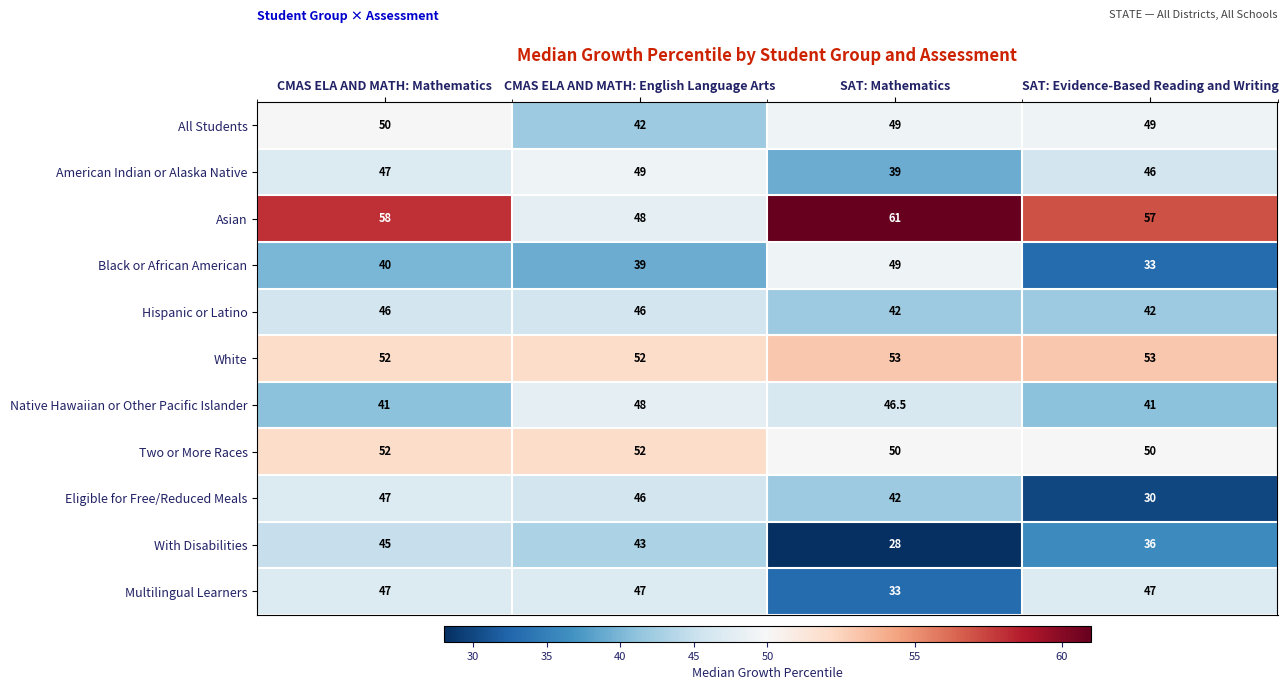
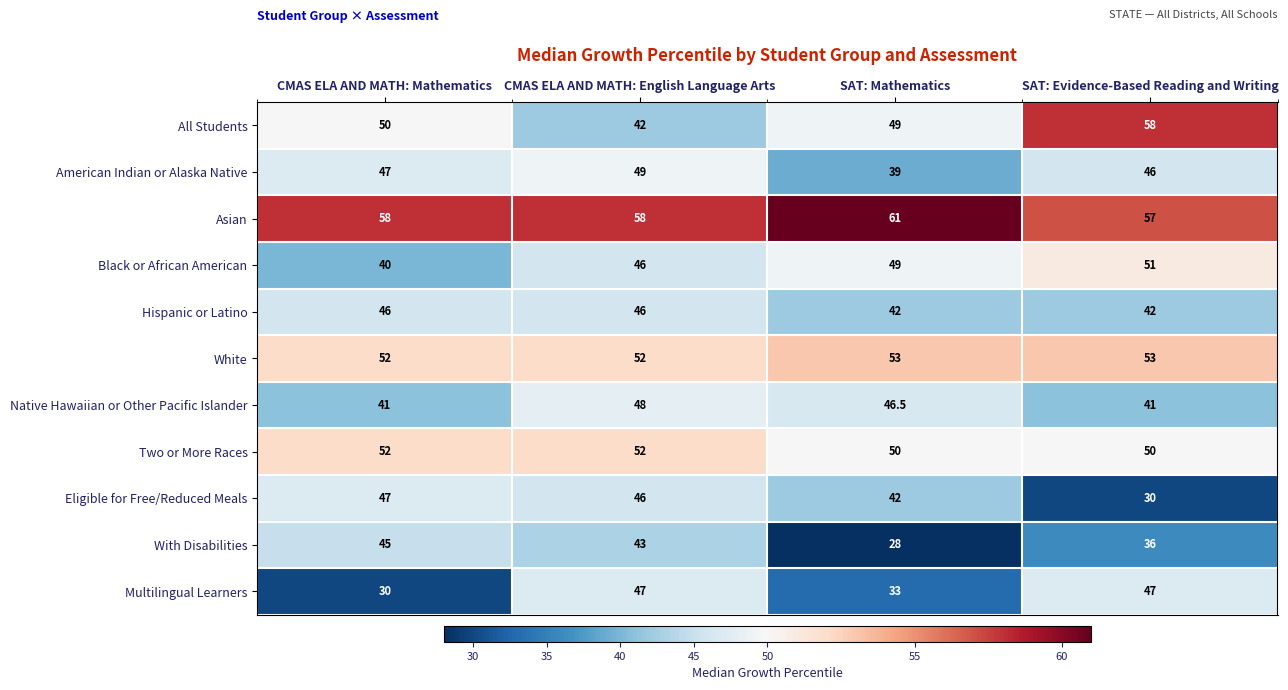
  {
    "All Students": {
      "CMAS ELA AND MATH: Mathematics": 50,
      "CMAS ELA AND MATH: English Language Arts": 42,
      "SAT: Mathematics": 49,
-     "SAT: Evidence-Based Reading and Writing": 49
+     "SAT: Evidence-Based Reading and Writing": 58
    },
    "American Indian or Alaska Native": {
      "CMAS ELA AND MATH: Mathematics": 47,
      "CMAS ELA AND MATH: English Language Arts": 49,
      "SAT: Mathematics": 39,
      "SAT: Evidence-Based Reading and Writing": 46
    },
    "Asian": {
      "CMAS ELA AND MATH: Mathematics": 58,
-     "CMAS ELA AND MATH: English Language Arts": 48,
+     "CMAS ELA AND MATH: English Language Arts": 58,
      "SAT: Mathematics": 61,
      "SAT: Evidence-Based Reading and Writing": 57
    },
    "Black or African American": {
      "CMAS ELA AND MATH: Mathematics": 40,
-     "CMAS ELA AND MATH: English Language Arts": 39,
+     "CMAS ELA AND MATH: English Language Arts": 46,
      "SAT: Mathematics": 49,
-     "SAT: Evidence-Based Reading and Writing": 33
+     "SAT: Evidence-Based Reading and Writing": 51
    },
    "Hispanic or Latino": {
      "CMAS ELA AND MATH: Mathematics": 46,
      "CMAS ELA AND MATH: English Language Arts": 46,
      "SAT: Mathematics": 42,
      "SAT: Evidence-Based Reading and Writing": 42
    },
    "White": {
      "CMAS ELA AND MATH: Mathematics": 52,
      "CMAS ELA AND MATH: English Language Arts": 52,
      "SAT: Mathematics": 53,
      "SAT: Evidence-Based Reading and Writing": 53
    },
    "Native Hawaiian or Other Pacific Islander": {
      "CMAS ELA AND MATH: Mathematics": 41,
      "CMAS ELA AND MATH: English Language Arts": 48,
      "SAT: Mathematics": 46.5,
      "SAT: Evidence-Based Reading and Writing": 41
    },
    "Two or More Races": {
      "CMAS ELA AND MATH: Mathematics": 52,
      "CMAS ELA AND MATH: English Language Arts": 52,
      "SAT: Mathematics": 50,
      "SAT: Evidence-Based Reading and Writing": 50
    },
    "Eligible for Free/Reduced Meals": {
      "CMAS ELA AND MATH: Mathematics": 47,
      "CMAS ELA AND MATH: English Language Arts": 46,
      "SAT: Mathematics": 42,
      "SAT: Evidence-Based Reading and Writing": 30
    },
    "With Disabilities": {
      "CMAS ELA AND MATH: Mathematics": 45,
      "CMAS ELA AND MATH: English Language Arts": 43,
      "SAT: Mathematics": 28,
      "SAT: Evidence-Based Reading and Writing": 36
    },
    "Multilingual Learners": {
-     "CMAS ELA AND MATH: Mathematics": 47,
+     "CMAS ELA AND MATH: Mathematics": 30,
      "CMAS ELA AND MATH: English Language Arts": 47,
      "SAT: Mathematics": 33,
      "SAT: Evidence-Based Reading and Writing": 47
    }
  }
